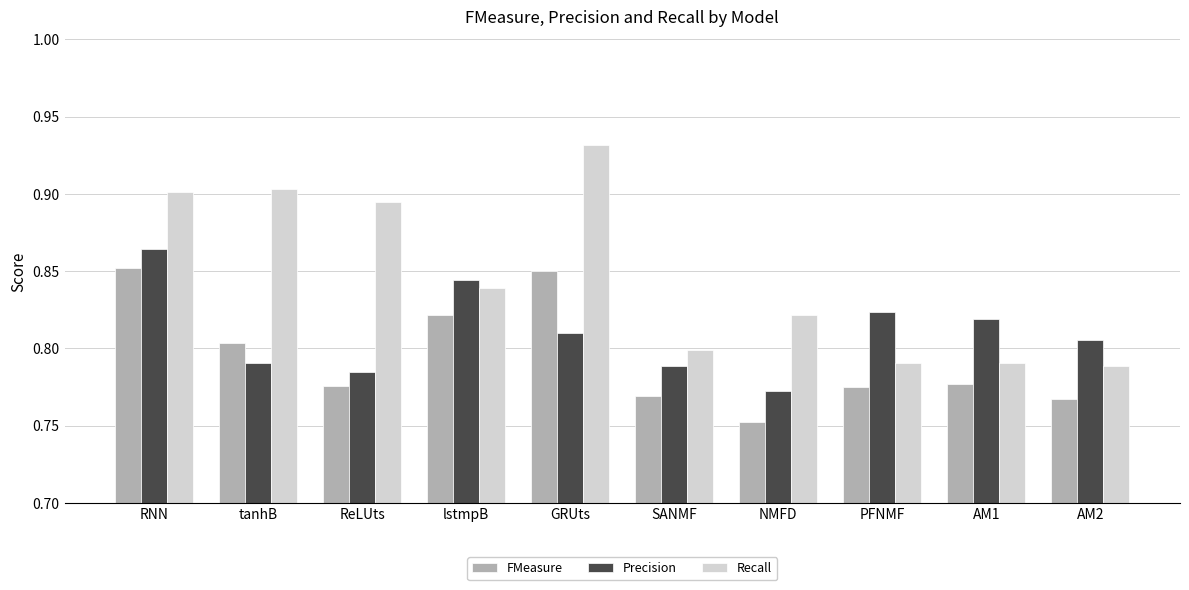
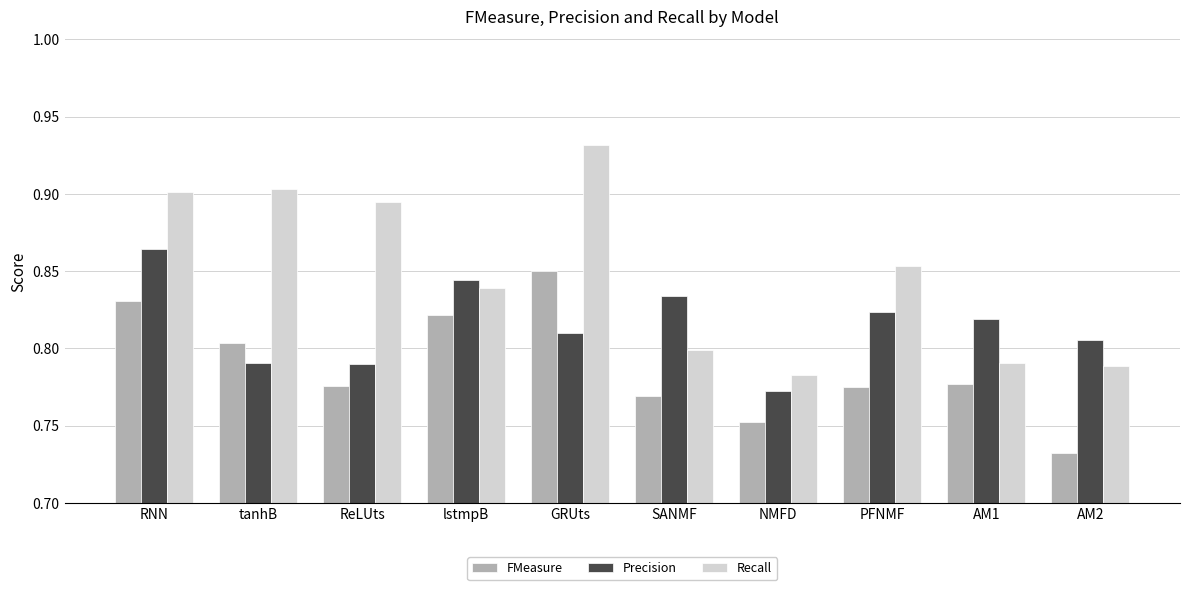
  {
    "FMeasure": {
-     "RNN": 0.852,
+     "RNN": 0.831,
      "tanhB": 0.804,
      "ReLUts": 0.776,
      "lstmpB": 0.822,
      "GRUts": 0.850,
      "SANMF": 0.769,
      "NMFD": 0.752,
      "PFNMF": 0.775,
      "AM1": 0.777,
-     "AM2": 0.767
+     "AM2": 0.732
    },
    "Precision": {
      "RNN": 0.864,
      "tanhB": 0.790,
-     "ReLUts": 0.784,
+     "ReLUts": 0.790,
      "lstmpB": 0.845,
      "GRUts": 0.810,
-     "SANMF": 0.788,
+     "SANMF": 0.834,
      "NMFD": 0.772,
      "PFNMF": 0.824,
      "AM1": 0.819,
      "AM2": 0.806
    },
    "Recall": {
      "RNN": 0.901,
      "tanhB": 0.903,
      "ReLUts": 0.895,
      "lstmpB": 0.839,
      "GRUts": 0.932,
      "SANMF": 0.799,
-     "NMFD": 0.821,
-     "PFNMF": 0.790,
+     "NMFD": 0.783,
+     "PFNMF": 0.853,
      "AM1": 0.790,
      "AM2": 0.789
    }
  }
